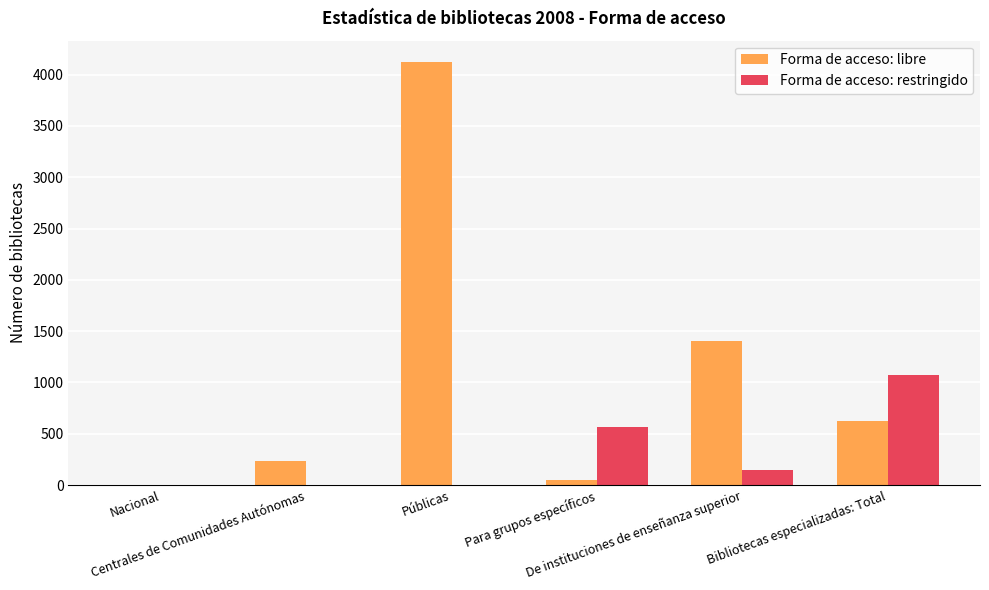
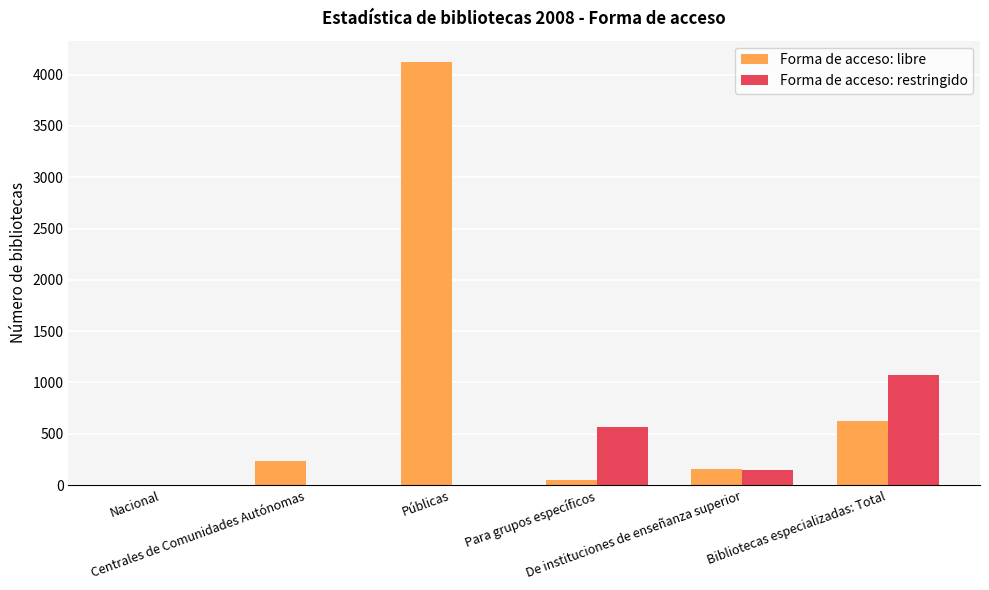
  {
    "Forma de acceso: libre": {
      "Centrales de Comunidades Autónomas": 240,
      "Públicas": 4130,
      "Para grupos específicos": 50,
-     "De instituciones de enseñanza superior": 1400,
+     "De instituciones de enseñanza superior": 160,
      "Bibliotecas especializadas: Total": 630
    },
    "Forma de acceso: restringido": {
      "Nacional": 0,
      "Públicas": 0,
      "Para grupos específicos": 570,
      "De instituciones de enseñanza superior": 150,
      "Bibliotecas especializadas: Total": 1070
    }
  }
